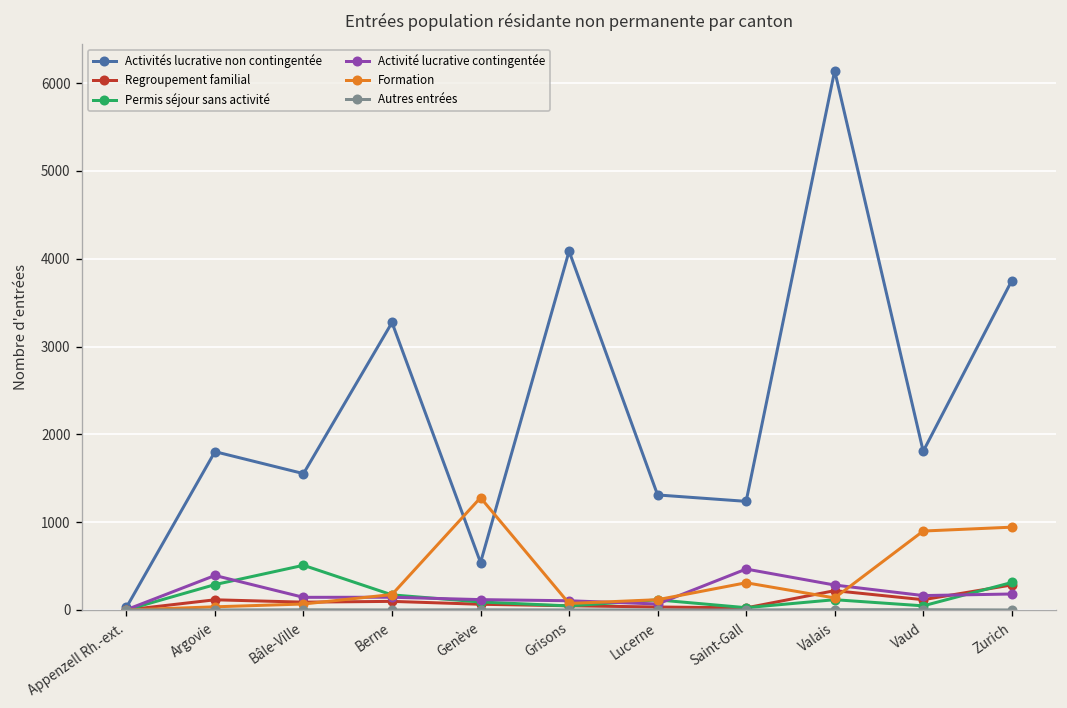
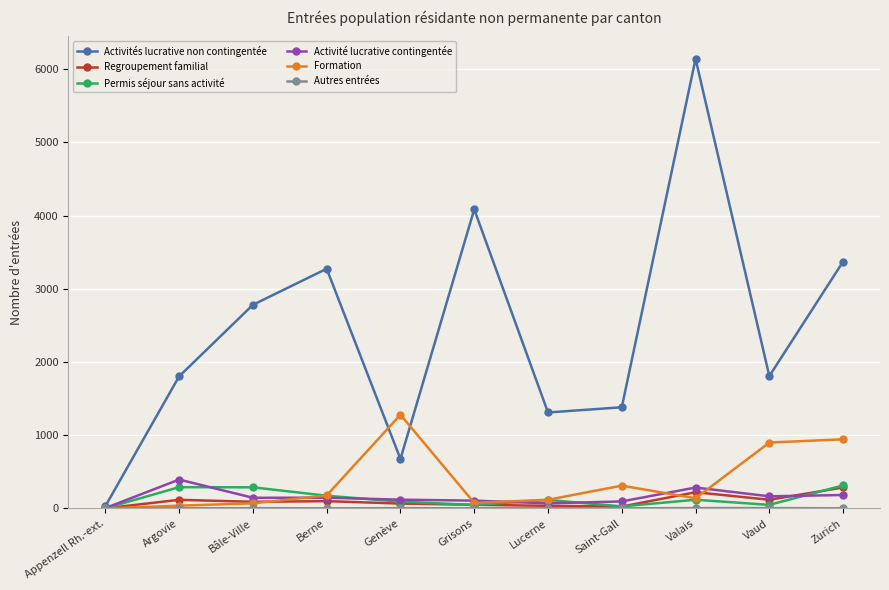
  {
    "Activités lucrative non contingentée": {
      "Argovie": 1800,
-     "Bâle-Ville": 1600,
+     "Bâle-Ville": 2800,
      "Berne": 3300,
-     "Genève": 500,
+     "Genève": 700,
      "Grisons": 4100,
      "Lucerne": 1300,
-     "Saint-Gall": 1200,
+     "Saint-Gall": 1400,
      "Valais": 6100,
      "Vaud": 1800,
-     "Zurich": 3800
+     "Zurich": 3400
    },
    "Regroupement familial": {
      "Argovie": 100,
      "Berne": 100,
      "Valais": 200,
      "Vaud": 100
    },
    "Permis séjour sans activité": {
      "Argovie": 300,
-     "Bâle-Ville": 500,
+     "Bâle-Ville": 300,
      "Vaud": 0
    },
    "Activité lucrative contingentée": {
      "Argovie": 400,
      "Bâle-Ville": 100,
-     "Saint-Gall": 500,
+     "Saint-Gall": 100,
      "Valais": 300,
      "Vaud": 200,
      "Zurich": 200
    },
    "Formation": {
      "Argovie": 0,
      "Genève": 1300,
      "Saint-Gall": 300,
      "Vaud": 900,
      "Zurich": 900
    },
    "Autres entrées": {
      "Argovie": 0,
      "Bâle-Ville": 0,
      "Berne": 0,
      "Genève": 0,
      "Grisons": 0,
      "Valais": 0,
      "Vaud": 0,
      "Zurich": 0
    }
  }
